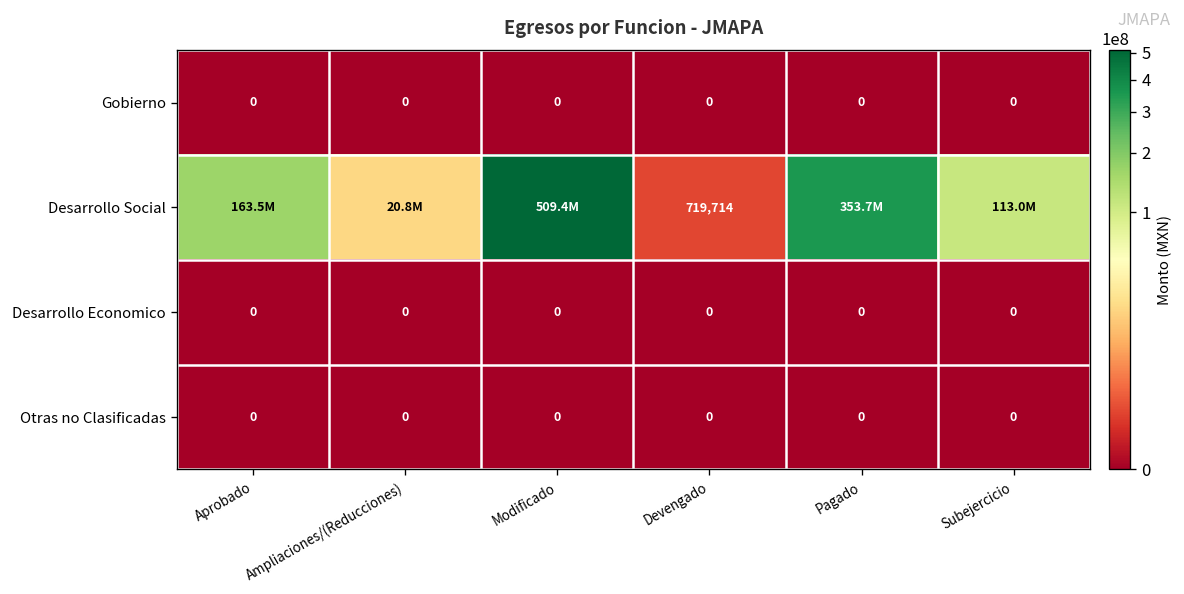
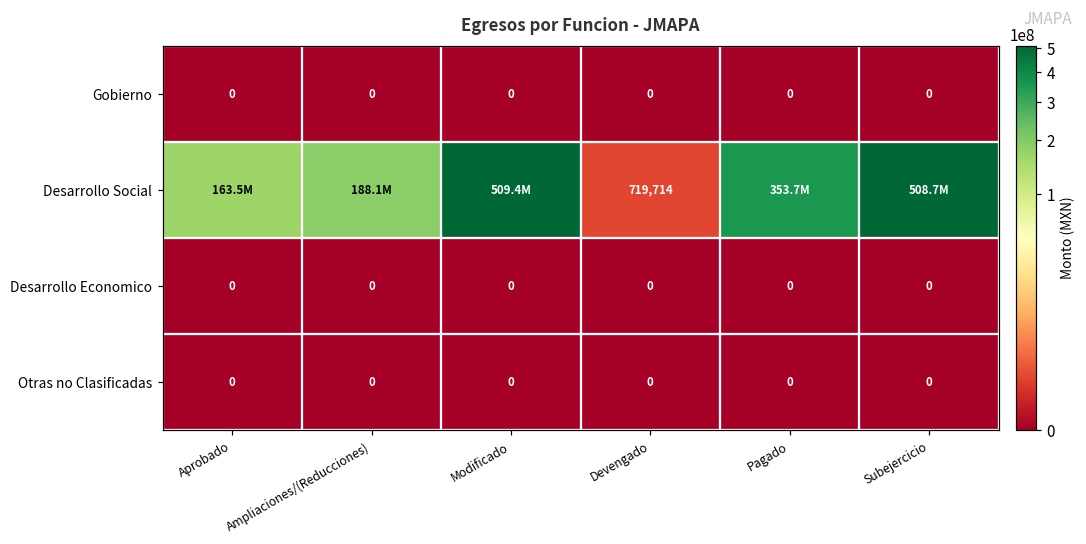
  {
    "Gobierno": {
      "Aprobado": "0",
      "Ampliaciones/(Reducciones)": "0",
      "Modificado": "0",
      "Devengado": "0",
      "Pagado": "0",
      "Subejercicio": "0"
    },
    "Desarrollo Social": {
      "Aprobado": "163.5M",
-     "Ampliaciones/(Reducciones)": "20.8M",
+     "Ampliaciones/(Reducciones)": "188.1M",
      "Modificado": "509.4M",
      "Devengado": "719,714",
      "Pagado": "353.7M",
-     "Subejercicio": "113.0M"
+     "Subejercicio": "508.7M"
    },
    "Desarrollo Economico": {
      "Aprobado": "0",
      "Ampliaciones/(Reducciones)": "0",
      "Modificado": "0",
      "Devengado": "0",
      "Pagado": "0",
      "Subejercicio": "0"
    },
    "Otras no Clasificadas": {
      "Aprobado": "0",
      "Ampliaciones/(Reducciones)": "0",
      "Modificado": "0",
      "Devengado": "0",
      "Pagado": "0",
      "Subejercicio": "0"
    }
  }
